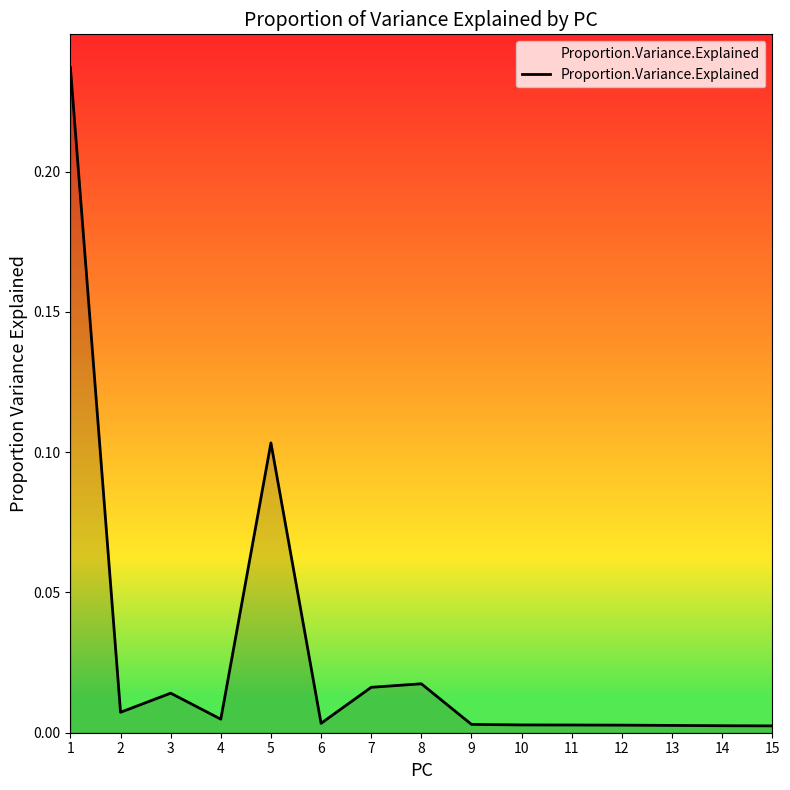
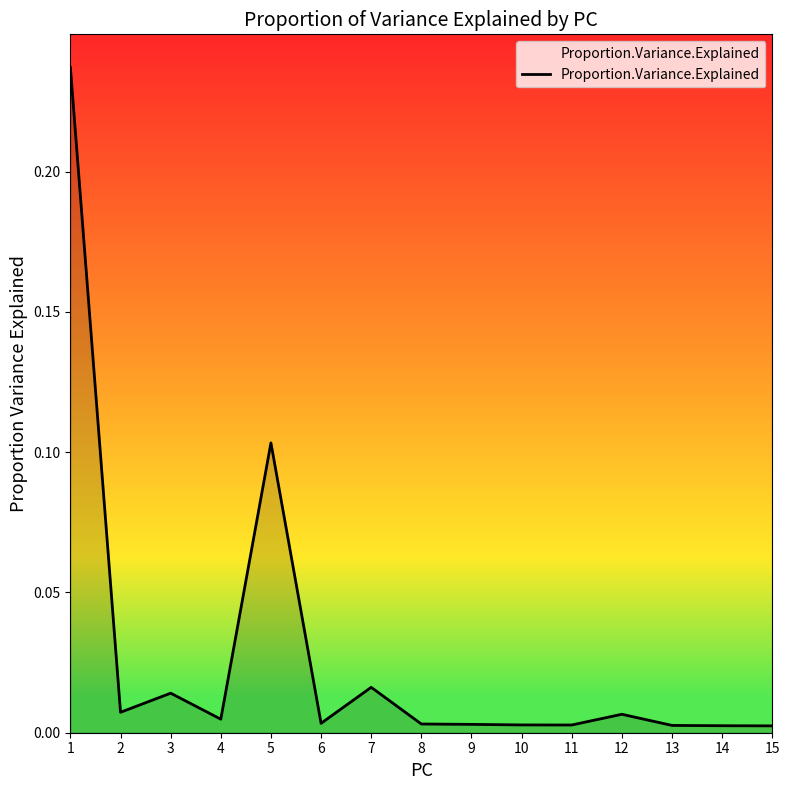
  {
    "1": 0.237,
    "2": 0.007,
    "3": 0.014,
    "4": 0.005,
    "5": 0.103,
    "6": 0.003,
    "7": 0.016,
-   "8": 0.017,
+   "8": 0.003,
    "9": 0.003,
    "10": 0.003,
    "11": 0.003,
-   "12": 0.003,
+   "12": 0.007,
    "13": 0.003,
    "14": 0.002,
    "15": 0.002
  }
